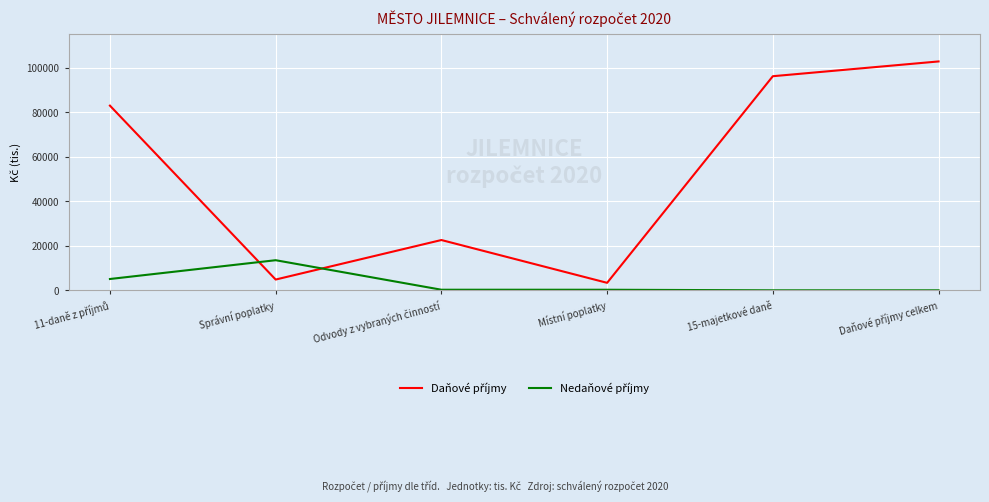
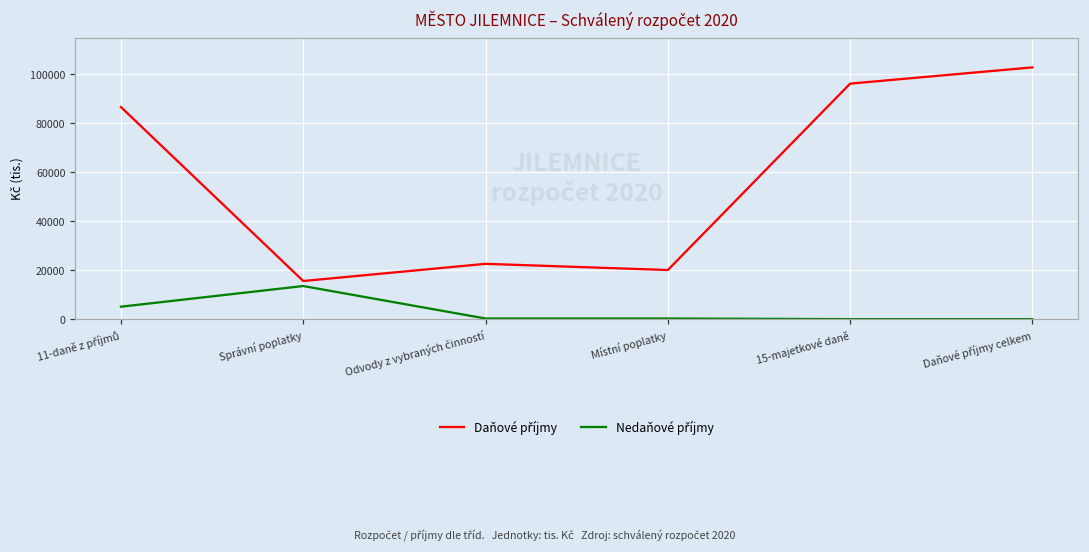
  {
    "Daňové příjmy": {
-     "11-daně z příjmů": 83000,
-     "Správní poplatky": 5000,
+     "11-daně z příjmů": 87000,
+     "Správní poplatky": 16000,
      "Odvody z vybraných činností": 23000,
-     "Místní poplatky": 3000,
+     "Místní poplatky": 20000,
      "15-majetkové daně": 96000,
      "Daňové příjmy celkem": 103000
    },
    "Nedaňové příjmy": {
      "11-daně z příjmů": 5000,
      "Správní poplatky": 14000,
      "Odvody z vybraných činností": 0,
      "Místní poplatky": 0,
      "15-majetkové daně": 0,
      "Daňové příjmy celkem": 0
    }
  }
